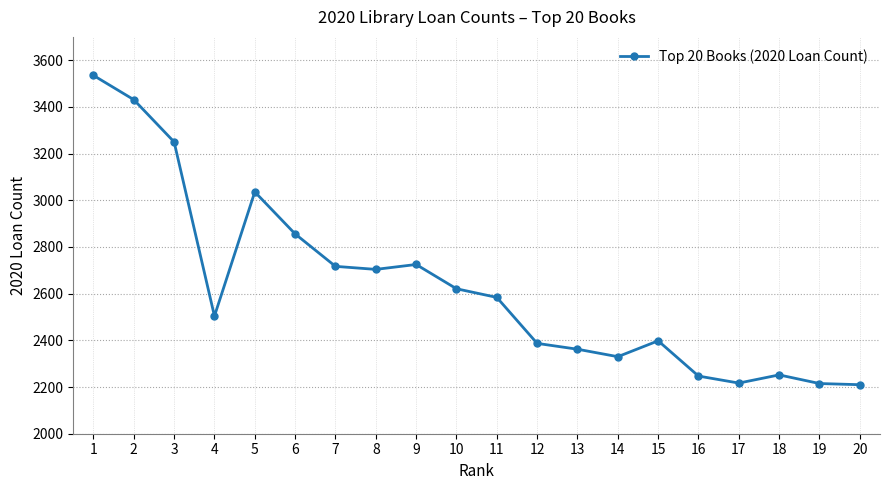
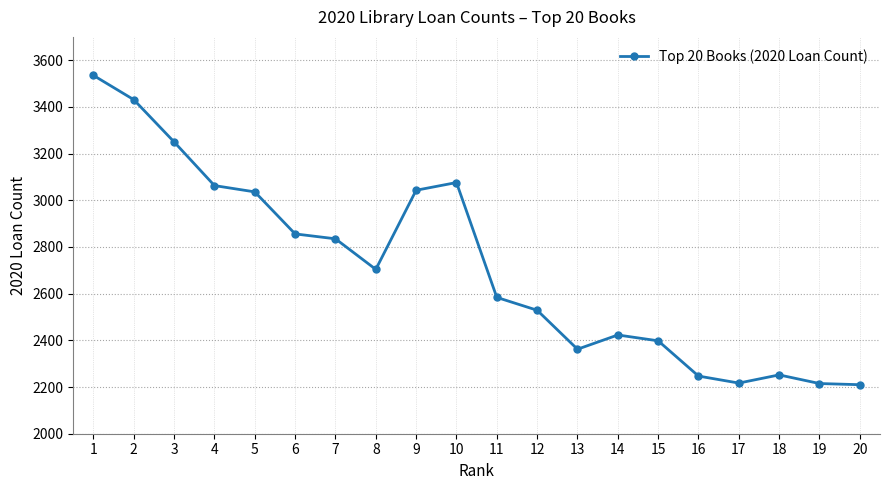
  {
    "1": 3540,
    "2": 3430,
    "3": 3250,
-   "4": 2500,
+   "4": 3060,
    "5": 3040,
    "6": 2860,
-   "7": 2720,
+   "7": 2840,
    "8": 2700,
-   "9": 2730,
-   "10": 2620,
+   "9": 3040,
+   "10": 3080,
    "11": 2580,
-   "12": 2390,
+   "12": 2530,
    "13": 2360,
-   "14": 2330,
+   "14": 2420,
    "15": 2400,
    "16": 2250,
    "17": 2220,
    "18": 2250,
    "19": 2220,
    "20": 2210
  }
